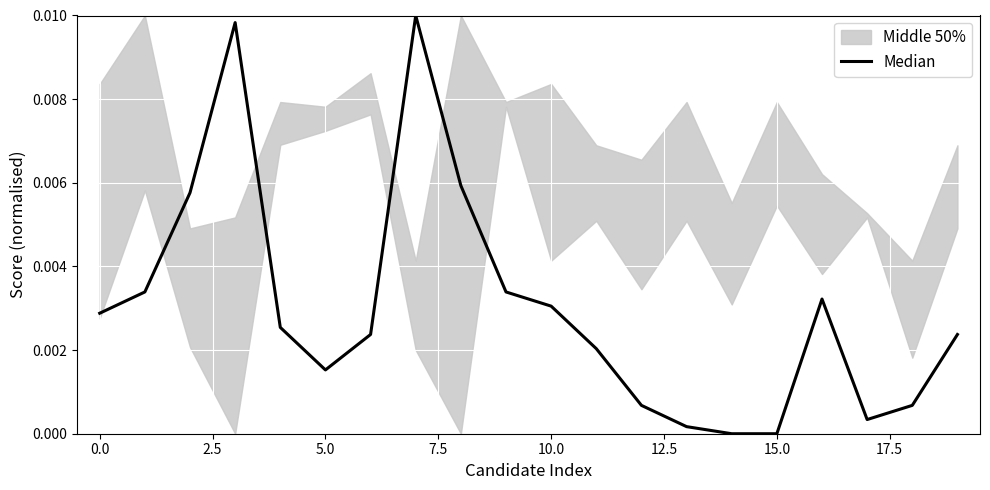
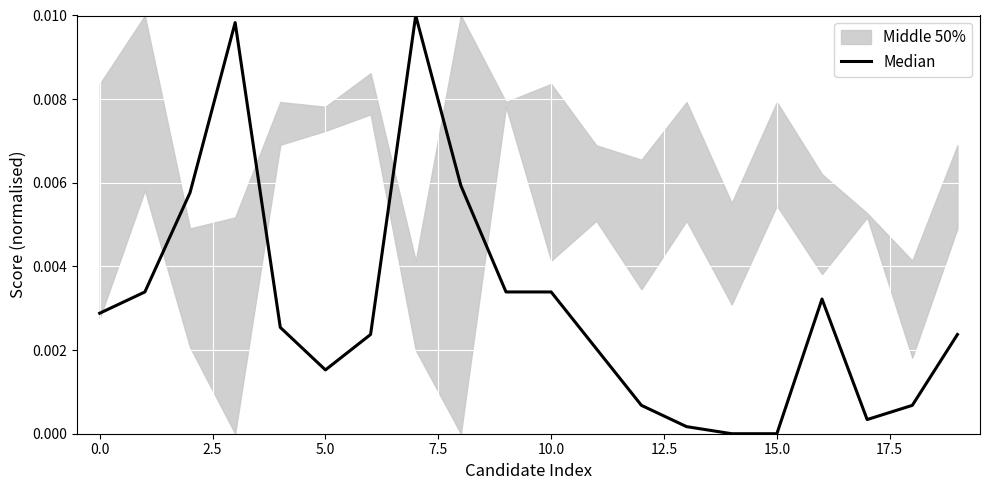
  {
    "Median": {
      "0.0": 0.0029,
      "5.0": 0.0015,
-     "10.0": 0.0031,
+     "10.0": 0.0034,
      "15.0": 0.0000
    }
  }
